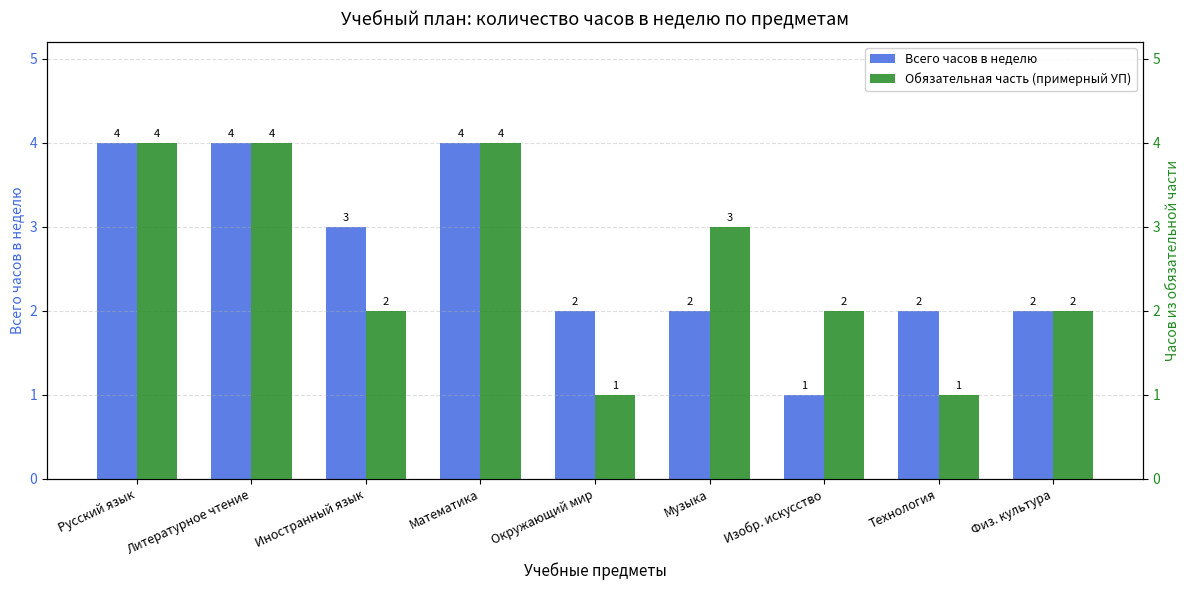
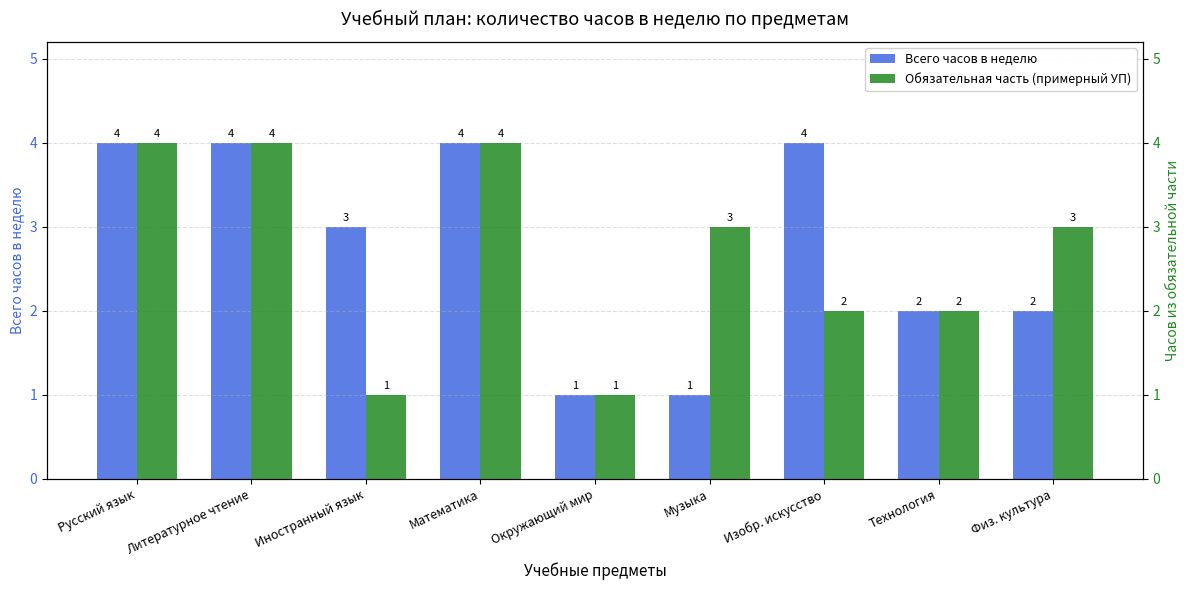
  {
    "Всего часов в неделю": {
      "Русский язык": 4,
      "Литературное чтение": 4,
      "Иностранный язык": 3,
      "Математика": 4,
-     "Окружающий мир": 2,
-     "Музыка": 2,
-     "Изобр. искусство": 1,
+     "Окружающий мир": 1,
+     "Музыка": 1,
+     "Изобр. искусство": 4,
      "Технология": 2,
      "Физ. культура": 2
    },
    "Обязательная часть (примерный УП)": {
      "Русский язык": 4,
      "Литературное чтение": 4,
-     "Иностранный язык": 2,
+     "Иностранный язык": 1,
      "Математика": 4,
      "Окружающий мир": 1,
      "Музыка": 3,
      "Изобр. искусство": 2,
-     "Технология": 1,
-     "Физ. культура": 2
+     "Технология": 2,
+     "Физ. культура": 3
    }
  }
